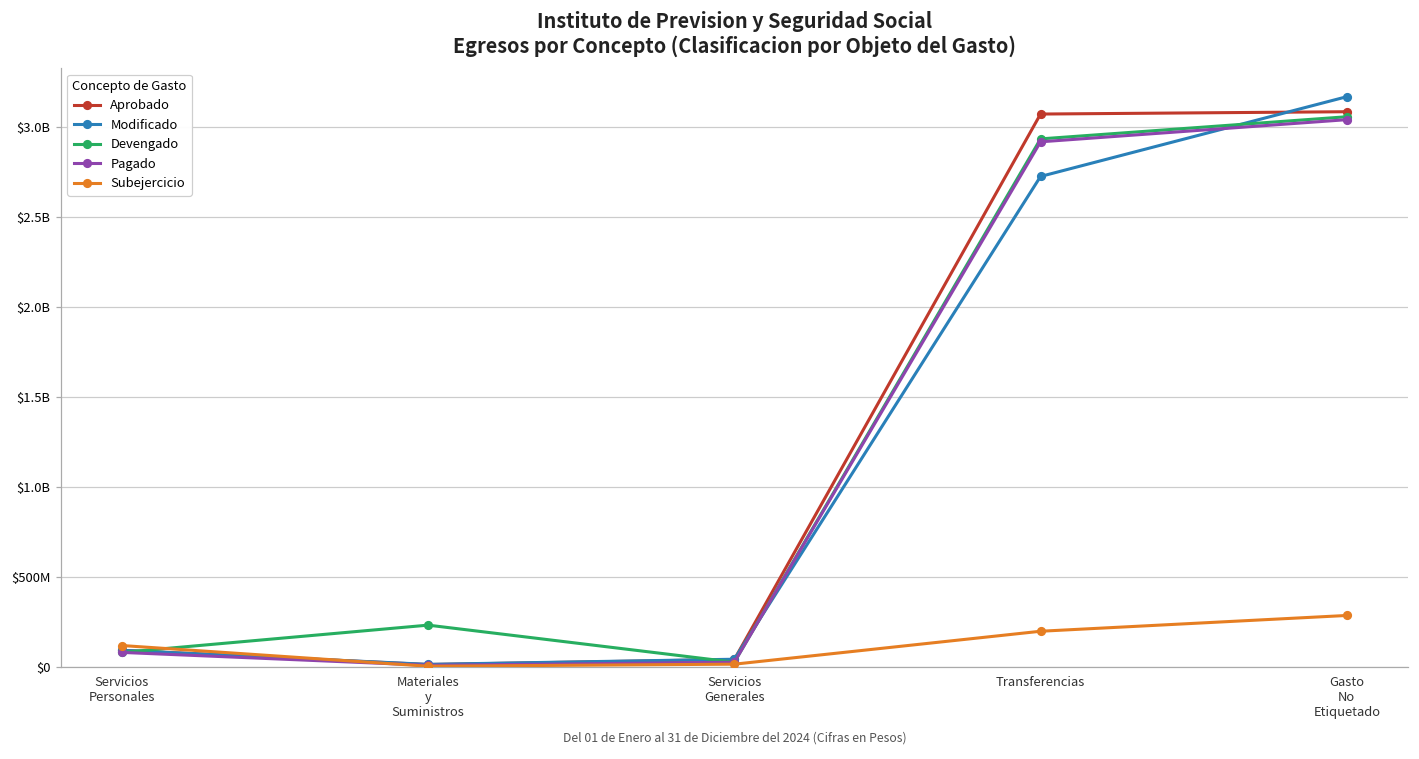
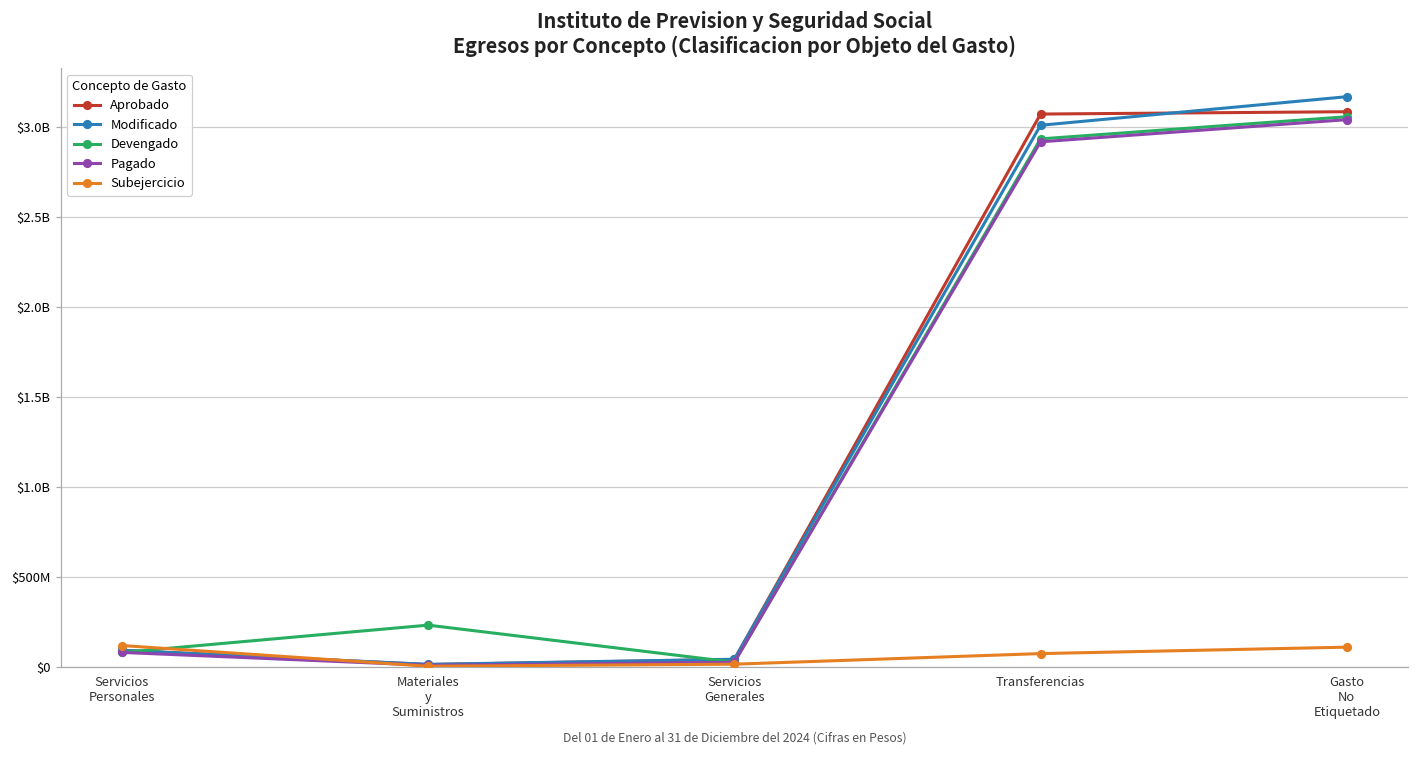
  {
    "Aprobado": {
      "Transferencias": "$3070000000",
      "Gasto No Etiquetado": "$3090000000"
    },
    "Modificado": {
-     "Transferencias": "$2730000000",
+     "Transferencias": "$3010000000",
      "Gasto No Etiquetado": "$3170000000"
    },
    "Devengado": {
      "Materiales y Suministros": "$230000000",
      "Transferencias": "$2930000000",
      "Gasto No Etiquetado": "$3060000000"
    },
    "Pagado": {
      "Transferencias": "$2920000000",
      "Gasto No Etiquetado": "$3040000000"
    },
    "Subejercicio": {
      "Servicios Personales": "$120000000",
-     "Transferencias": "$200000000",
-     "Gasto No Etiquetado": "$290000000"
+     "Transferencias": "$80000000",
+     "Gasto No Etiquetado": "$110000000"
    }
  }
